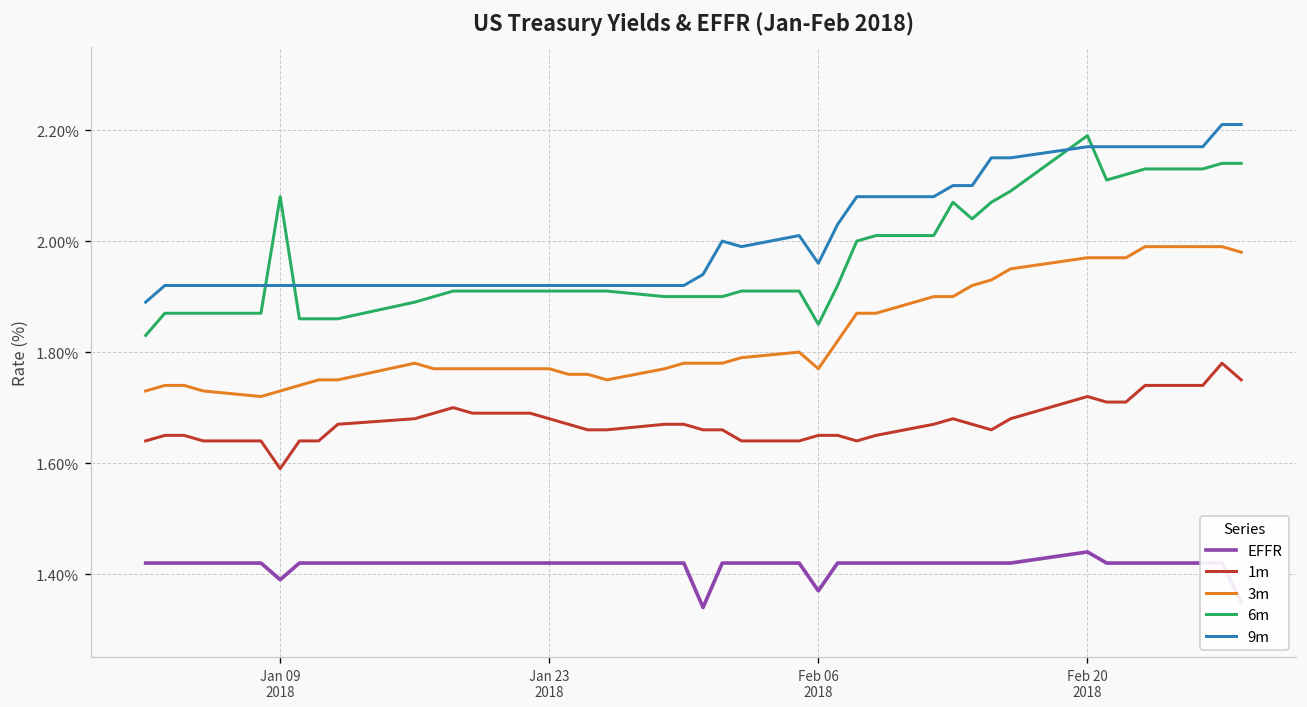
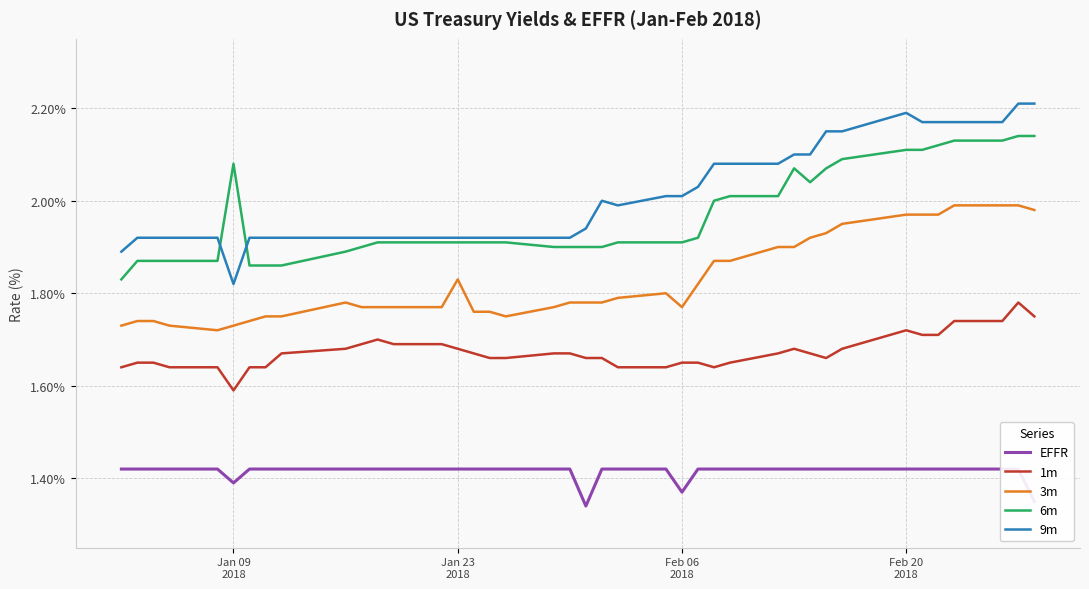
  {
    "EFFR": {
      "Jan 09 2018": "1.39%",
      "Jan 23 2018": "1.42%",
      "Feb 06 2018": "1.37%",
-     "Feb 20 2018": "1.44%"
+     "Feb 20 2018": "1.42%"
    },
    "1m": {
      "Jan 09 2018": "1.59%",
      "Jan 23 2018": "1.68%",
      "Feb 06 2018": "1.65%",
      "Feb 20 2018": "1.72%"
    },
    "3m": {
      "Jan 09 2018": "1.73%",
-     "Jan 23 2018": "1.77%",
+     "Jan 23 2018": "1.83%",
      "Feb 06 2018": "1.77%",
      "Feb 20 2018": "1.97%"
    },
    "6m": {
      "Jan 09 2018": "2.08%",
      "Jan 23 2018": "1.91%",
-     "Feb 06 2018": "1.85%",
-     "Feb 20 2018": "2.19%"
+     "Feb 06 2018": "1.91%",
+     "Feb 20 2018": "2.11%"
    },
    "9m": {
-     "Jan 09 2018": "1.92%",
+     "Jan 09 2018": "1.82%",
      "Jan 23 2018": "1.92%",
-     "Feb 06 2018": "1.96%",
-     "Feb 20 2018": "2.17%"
+     "Feb 06 2018": "2.01%",
+     "Feb 20 2018": "2.19%"
    }
  }
